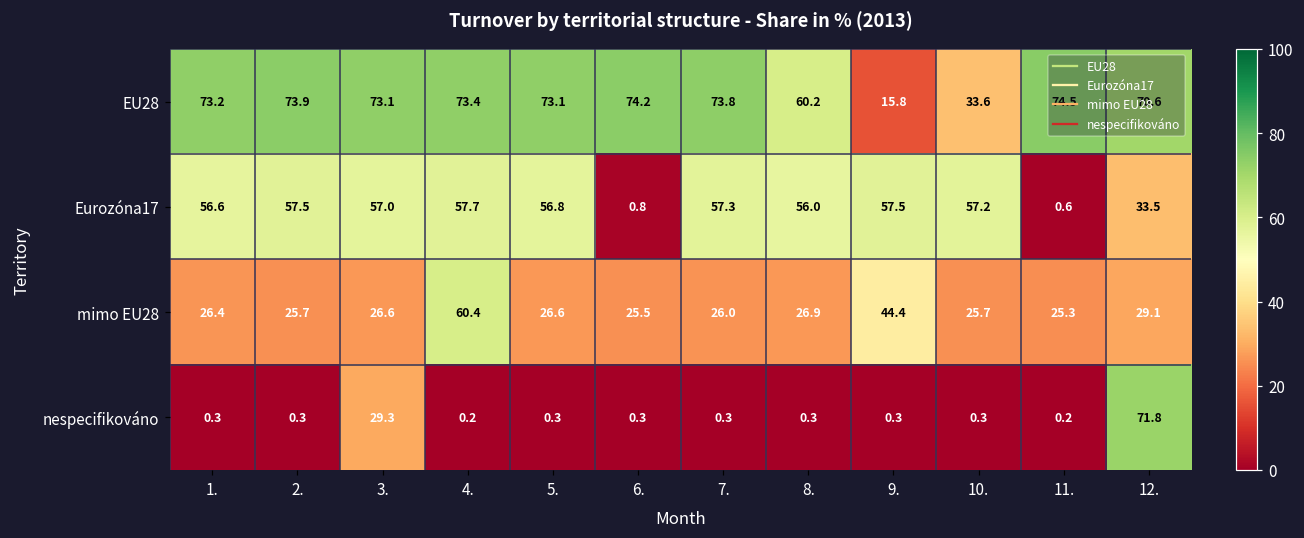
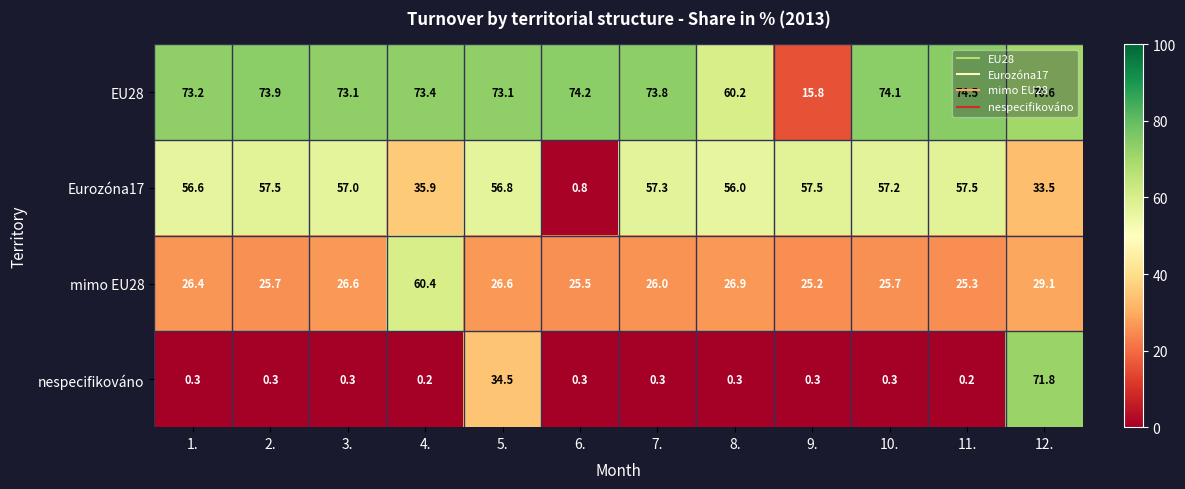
  {
    "EU28": {
      "1.": 73.2,
      "2.": 73.9,
      "3.": 73.1,
      "4.": 73.4,
      "5.": 73.1,
      "6.": 74.2,
      "7.": 73.8,
      "8.": 60.2,
      "9.": 15.8,
-     "10.": 33.6
+     "10.": 74.1
    },
    "Eurozóna17": {
      "1.": 56.6,
      "2.": 57.5,
      "3.": 57.0,
-     "4.": 57.7,
+     "4.": 35.9,
      "5.": 56.8,
      "6.": 0.8,
      "7.": 57.3,
      "8.": 56.0,
      "9.": 57.5,
      "10.": 57.2,
-     "11.": 0.6,
+     "11.": 57.5,
      "12.": 33.5
    },
    "mimo EU28": {
      "1.": 26.4,
      "2.": 25.7,
      "3.": 26.6,
      "4.": 60.4,
      "5.": 26.6,
      "6.": 25.5,
      "7.": 26.0,
      "8.": 26.9,
-     "9.": 44.4,
+     "9.": 25.2,
      "10.": 25.7,
      "11.": 25.3,
      "12.": 29.1
    },
    "nespecifikováno": {
      "1.": 0.3,
      "2.": 0.3,
-     "3.": 29.3,
+     "3.": 0.3,
      "4.": 0.2,
-     "5.": 0.3,
+     "5.": 34.5,
      "6.": 0.3,
      "7.": 0.3,
      "8.": 0.3,
      "9.": 0.3,
      "10.": 0.3,
      "11.": 0.2,
      "12.": 71.8
    }
  }
